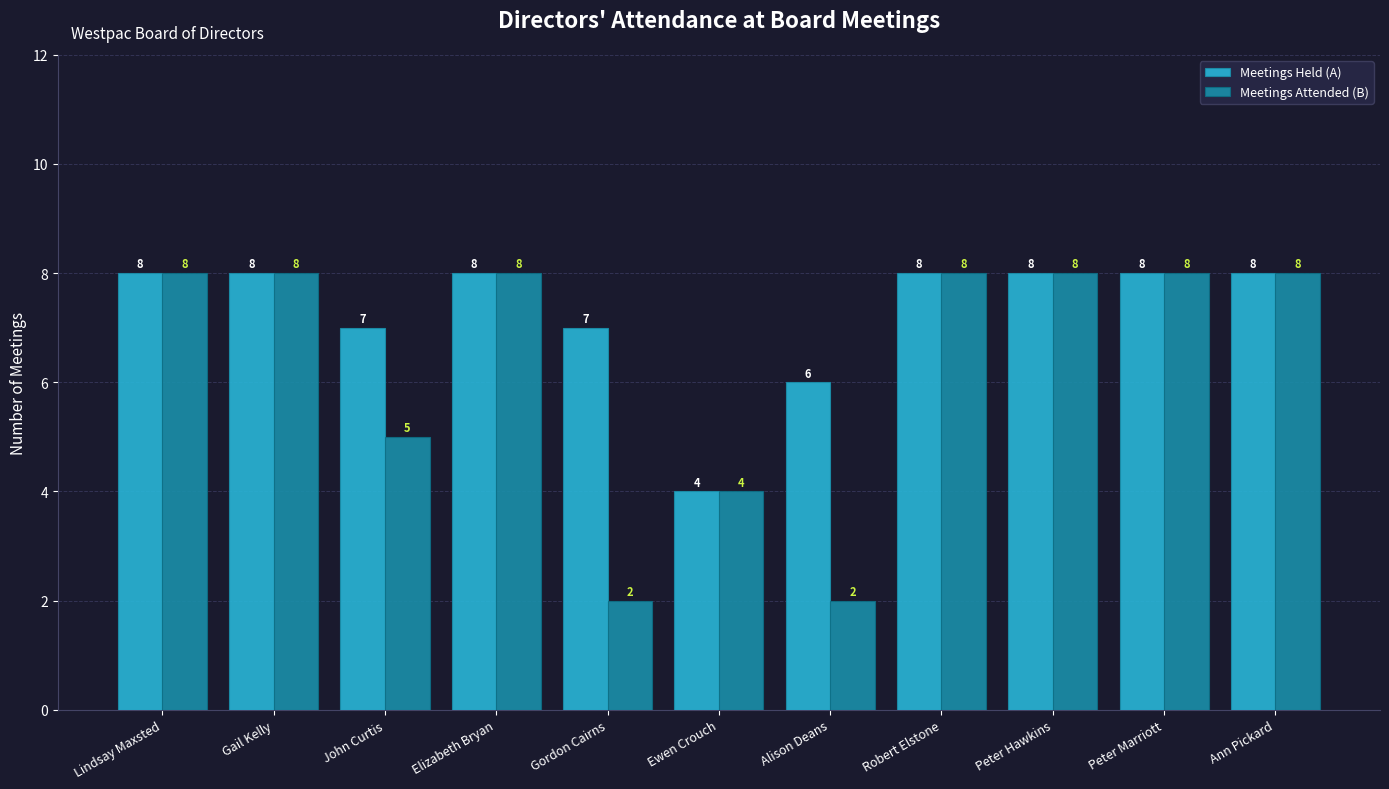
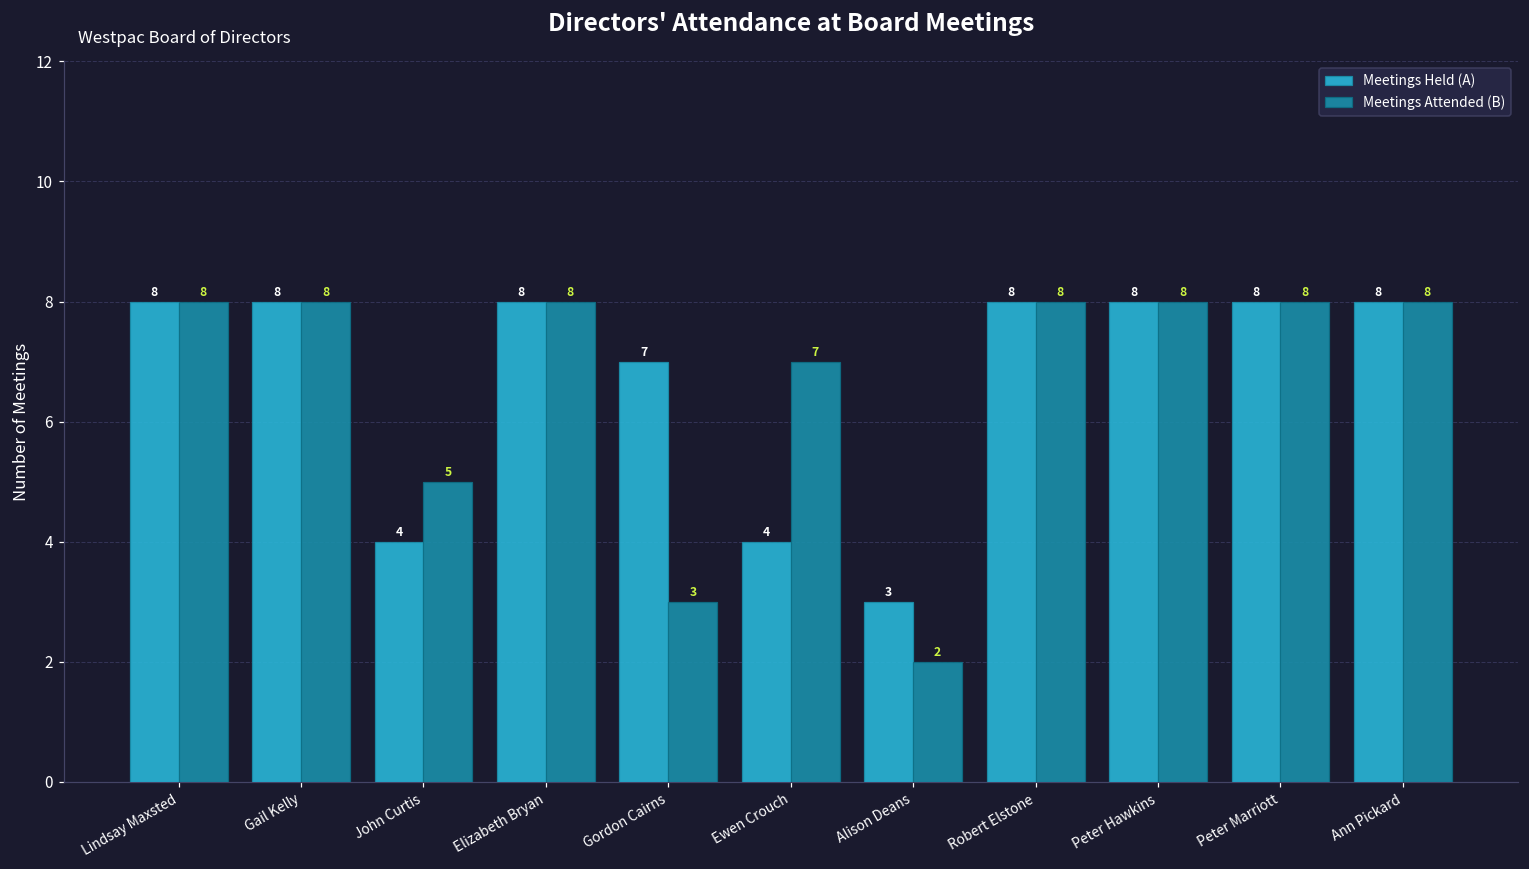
  {
    "Meetings Held (A)": {
      "Lindsay Maxsted": 8,
      "Gail Kelly": 8,
-     "John Curtis": 7,
+     "John Curtis": 4,
      "Elizabeth Bryan": 8,
      "Gordon Cairns": 7,
      "Ewen Crouch": 4,
-     "Alison Deans": 6,
+     "Alison Deans": 3,
      "Robert Elstone": 8,
      "Peter Hawkins": 8,
      "Peter Marriott": 8,
      "Ann Pickard": 8
    },
    "Meetings Attended (B)": {
      "Lindsay Maxsted": 8,
      "Gail Kelly": 8,
      "John Curtis": 5,
      "Elizabeth Bryan": 8,
-     "Gordon Cairns": 2,
-     "Ewen Crouch": 4,
+     "Gordon Cairns": 3,
+     "Ewen Crouch": 7,
      "Alison Deans": 2,
      "Robert Elstone": 8,
      "Peter Hawkins": 8,
      "Peter Marriott": 8,
      "Ann Pickard": 8
    }
  }
